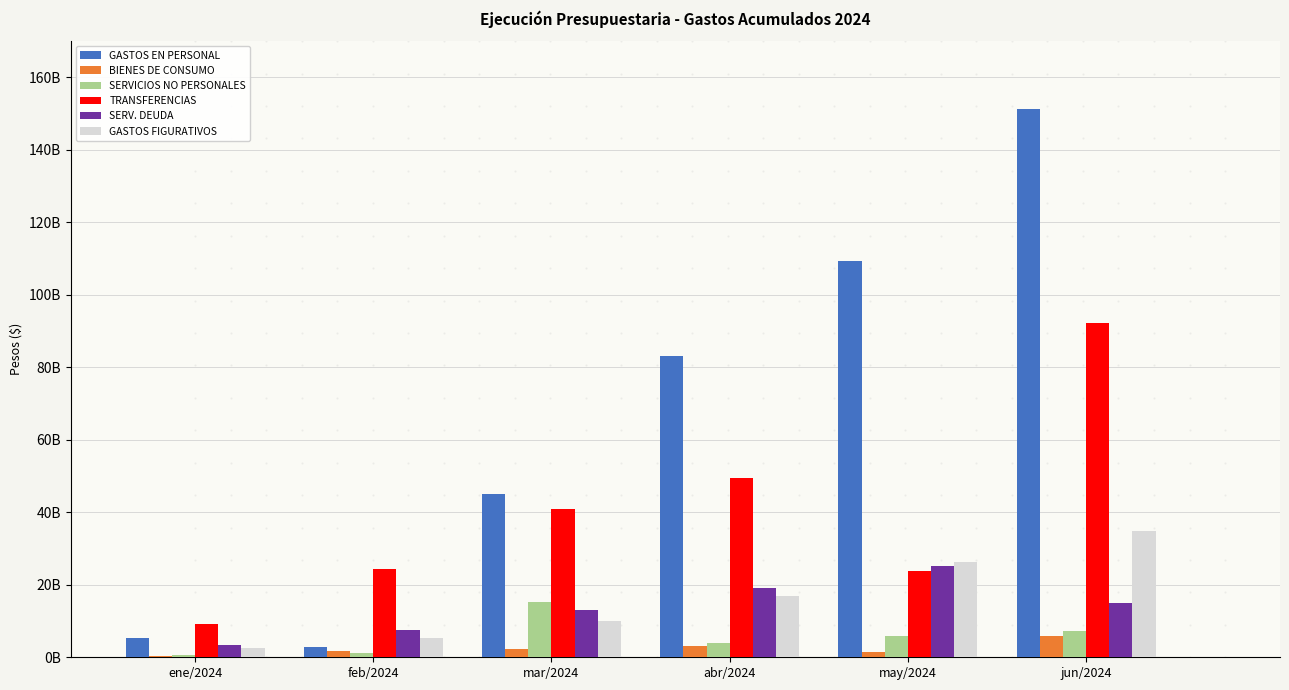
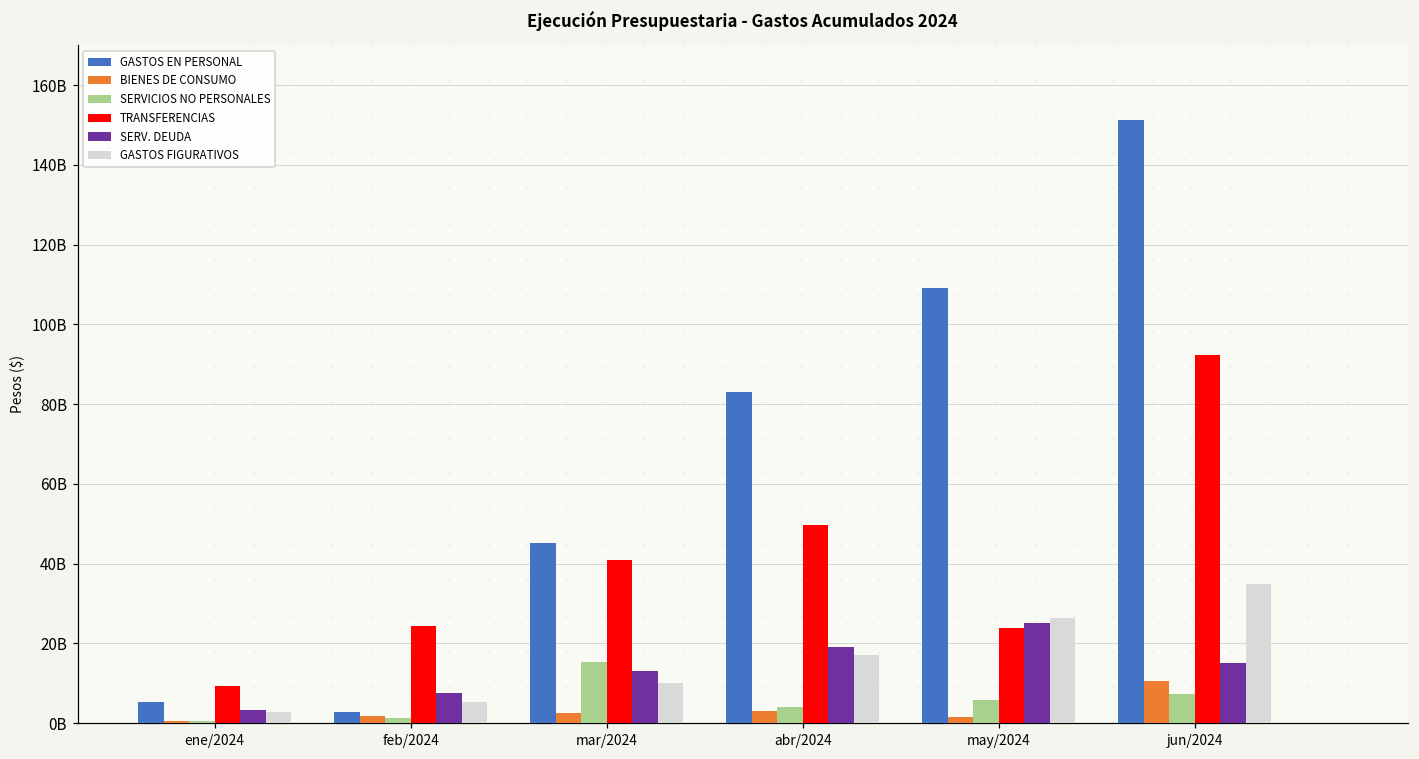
  {
    "GASTOS EN PERSONAL": {
      "ene/2024": 5000000000,
      "feb/2024": 3000000000,
      "mar/2024": 45000000000,
      "abr/2024": 83000000000,
      "may/2024": 109000000000,
      "jun/2024": 151000000000
    },
    "BIENES DE CONSUMO": {
      "feb/2024": 2000000000,
      "mar/2024": 2000000000,
      "abr/2024": 3000000000,
      "may/2024": 1000000000,
-     "jun/2024": 6000000000
+     "jun/2024": 11000000000
    },
    "SERVICIOS NO PERSONALES": {
      "feb/2024": 1000000000,
      "mar/2024": 15000000000,
      "abr/2024": 4000000000,
      "may/2024": 6000000000,
      "jun/2024": 7000000000
    },
    "TRANSFERENCIAS": {
      "ene/2024": 9000000000,
      "feb/2024": 24000000000,
      "mar/2024": 41000000000,
      "abr/2024": 50000000000,
      "may/2024": 24000000000,
      "jun/2024": 92000000000
    },
    "SERV. DEUDA": {
      "ene/2024": 3000000000,
      "feb/2024": 8000000000,
      "mar/2024": 13000000000,
      "abr/2024": 19000000000,
      "may/2024": 25000000000,
      "jun/2024": 15000000000
    }
  }
